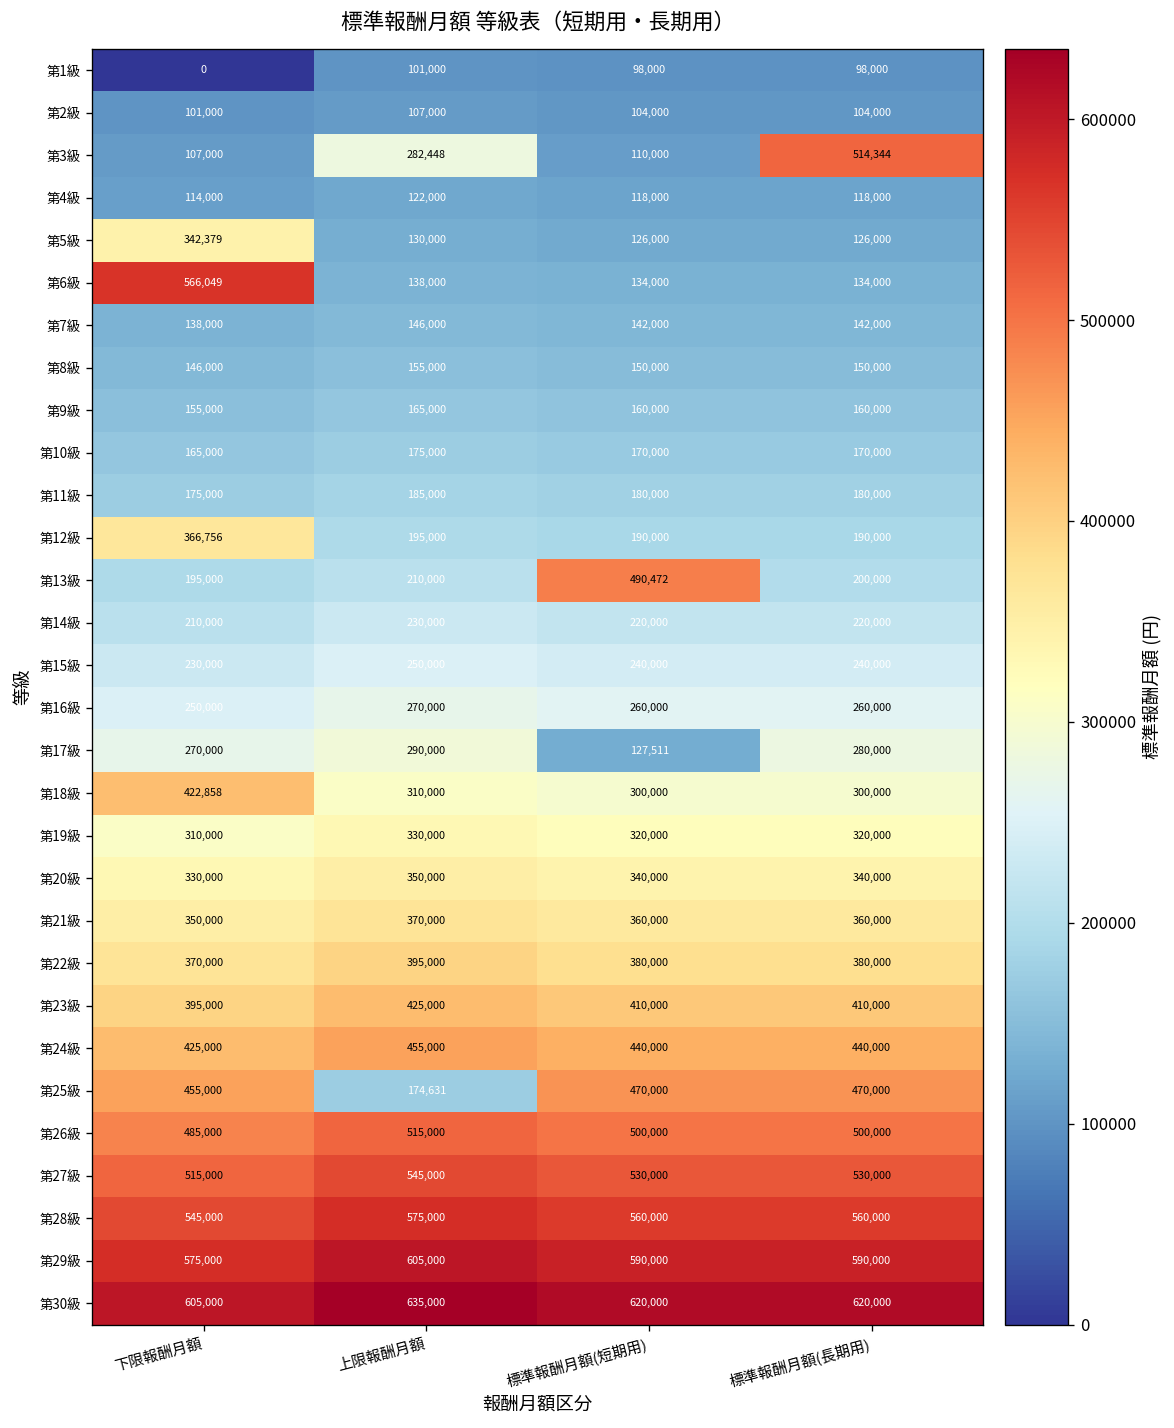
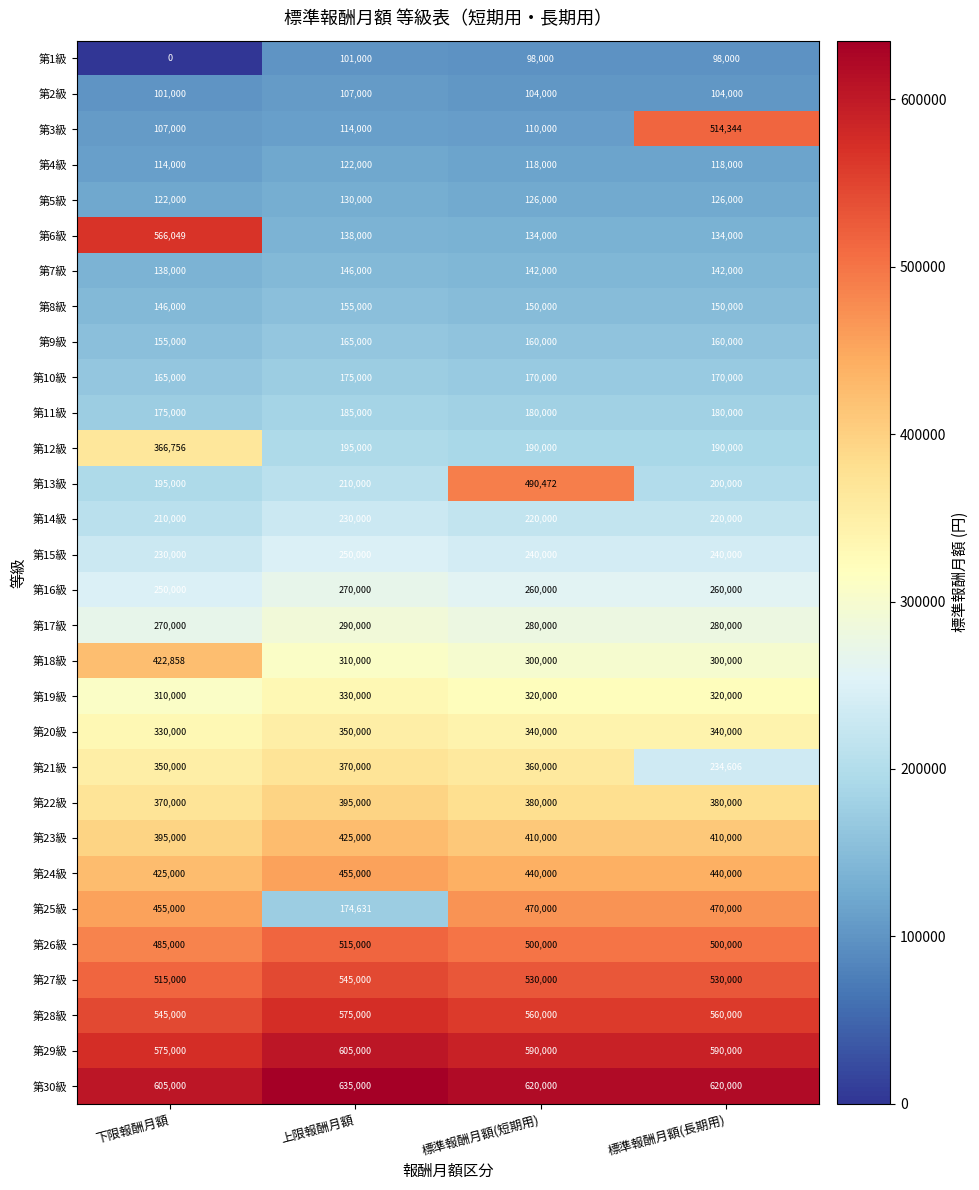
  {
    "第1級": {
      "下限報酬月額": "0",
      "上限報酬月額": "101,000",
      "標準報酬月額(短期用)": "98,000",
      "標準報酬月額(長期用)": "98,000"
    },
    "第2級": {
      "下限報酬月額": "101,000",
      "上限報酬月額": "107,000",
      "標準報酬月額(短期用)": "104,000",
      "標準報酬月額(長期用)": "104,000"
    },
    "第3級": {
      "下限報酬月額": "107,000",
-     "上限報酬月額": "282,448",
+     "上限報酬月額": "114,000",
      "標準報酬月額(短期用)": "110,000",
      "標準報酬月額(長期用)": "514,344"
    },
    "第4級": {
      "下限報酬月額": "114,000",
      "上限報酬月額": "122,000",
      "標準報酬月額(短期用)": "118,000",
      "標準報酬月額(長期用)": "118,000"
    },
    "第5級": {
-     "下限報酬月額": "342,379",
+     "下限報酬月額": "122,000",
      "上限報酬月額": "130,000",
      "標準報酬月額(短期用)": "126,000",
      "標準報酬月額(長期用)": "126,000"
    },
    "第6級": {
      "下限報酬月額": "566,049",
      "上限報酬月額": "138,000",
      "標準報酬月額(短期用)": "134,000",
      "標準報酬月額(長期用)": "134,000"
    },
    "第7級": {
      "下限報酬月額": "138,000",
      "上限報酬月額": "146,000",
      "標準報酬月額(短期用)": "142,000",
      "標準報酬月額(長期用)": "142,000"
    },
    "第8級": {
      "下限報酬月額": "146,000",
      "上限報酬月額": "155,000",
      "標準報酬月額(短期用)": "150,000",
      "標準報酬月額(長期用)": "150,000"
    },
    "第9級": {
      "下限報酬月額": "155,000",
      "上限報酬月額": "165,000",
      "標準報酬月額(短期用)": "160,000",
      "標準報酬月額(長期用)": "160,000"
    },
    "第10級": {
      "下限報酬月額": "165,000",
      "上限報酬月額": "175,000",
      "標準報酬月額(短期用)": "170,000",
      "標準報酬月額(長期用)": "170,000"
    },
    "第11級": {
      "下限報酬月額": "175,000",
      "上限報酬月額": "185,000",
      "標準報酬月額(短期用)": "180,000",
      "標準報酬月額(長期用)": "180,000"
    },
    "第12級": {
      "下限報酬月額": "366,756",
      "上限報酬月額": "195,000",
      "標準報酬月額(短期用)": "190,000",
      "標準報酬月額(長期用)": "190,000"
    },
    "第13級": {
      "下限報酬月額": "195,000",
      "上限報酬月額": "210,000",
      "標準報酬月額(短期用)": "490,472",
      "標準報酬月額(長期用)": "200,000"
    },
    "第14級": {
      "下限報酬月額": "210,000",
      "上限報酬月額": "230,000",
      "標準報酬月額(短期用)": "220,000",
      "標準報酬月額(長期用)": "220,000"
    },
    "第15級": {
      "下限報酬月額": "230,000"
    },
    "第16級": {
      "上限報酬月額": "270,000",
      "標準報酬月額(短期用)": "260,000",
      "標準報酬月額(長期用)": "260,000"
    },
    "第17級": {
      "下限報酬月額": "270,000",
      "上限報酬月額": "290,000",
-     "標準報酬月額(短期用)": "127,511",
+     "標準報酬月額(短期用)": "280,000",
      "標準報酬月額(長期用)": "280,000"
    },
    "第18級": {
      "下限報酬月額": "422,858",
      "上限報酬月額": "310,000",
      "標準報酬月額(短期用)": "300,000",
      "標準報酬月額(長期用)": "300,000"
    },
    "第19級": {
      "下限報酬月額": "310,000",
      "上限報酬月額": "330,000",
      "標準報酬月額(短期用)": "320,000",
      "標準報酬月額(長期用)": "320,000"
    },
    "第20級": {
      "下限報酬月額": "330,000",
      "上限報酬月額": "350,000",
      "標準報酬月額(短期用)": "340,000",
      "標準報酬月額(長期用)": "340,000"
    },
    "第21級": {
      "下限報酬月額": "350,000",
      "上限報酬月額": "370,000",
      "標準報酬月額(短期用)": "360,000",
-     "標準報酬月額(長期用)": "360,000"
+     "標準報酬月額(長期用)": "234,606"
    },
    "第22級": {
      "下限報酬月額": "370,000",
      "上限報酬月額": "395,000",
      "標準報酬月額(短期用)": "380,000",
      "標準報酬月額(長期用)": "380,000"
    },
    "第23級": {
      "下限報酬月額": "395,000",
      "上限報酬月額": "425,000",
      "標準報酬月額(短期用)": "410,000",
      "標準報酬月額(長期用)": "410,000"
    },
    "第24級": {
      "下限報酬月額": "425,000",
      "上限報酬月額": "455,000",
      "標準報酬月額(短期用)": "440,000",
      "標準報酬月額(長期用)": "440,000"
    },
    "第25級": {
      "下限報酬月額": "455,000",
      "上限報酬月額": "174,631",
      "標準報酬月額(短期用)": "470,000",
      "標準報酬月額(長期用)": "470,000"
    },
    "第26級": {
      "下限報酬月額": "485,000",
      "上限報酬月額": "515,000",
      "標準報酬月額(短期用)": "500,000",
      "標準報酬月額(長期用)": "500,000"
    },
    "第27級": {
      "下限報酬月額": "515,000",
      "上限報酬月額": "545,000",
      "標準報酬月額(短期用)": "530,000",
      "標準報酬月額(長期用)": "530,000"
    },
    "第28級": {
      "下限報酬月額": "545,000",
      "上限報酬月額": "575,000",
      "標準報酬月額(短期用)": "560,000",
      "標準報酬月額(長期用)": "560,000"
    },
    "第29級": {
      "下限報酬月額": "575,000",
      "上限報酬月額": "605,000",
      "標準報酬月額(短期用)": "590,000",
      "標準報酬月額(長期用)": "590,000"
    },
    "第30級": {
      "下限報酬月額": "605,000",
      "上限報酬月額": "635,000",
      "標準報酬月額(短期用)": "620,000",
      "標準報酬月額(長期用)": "620,000"
    }
  }
